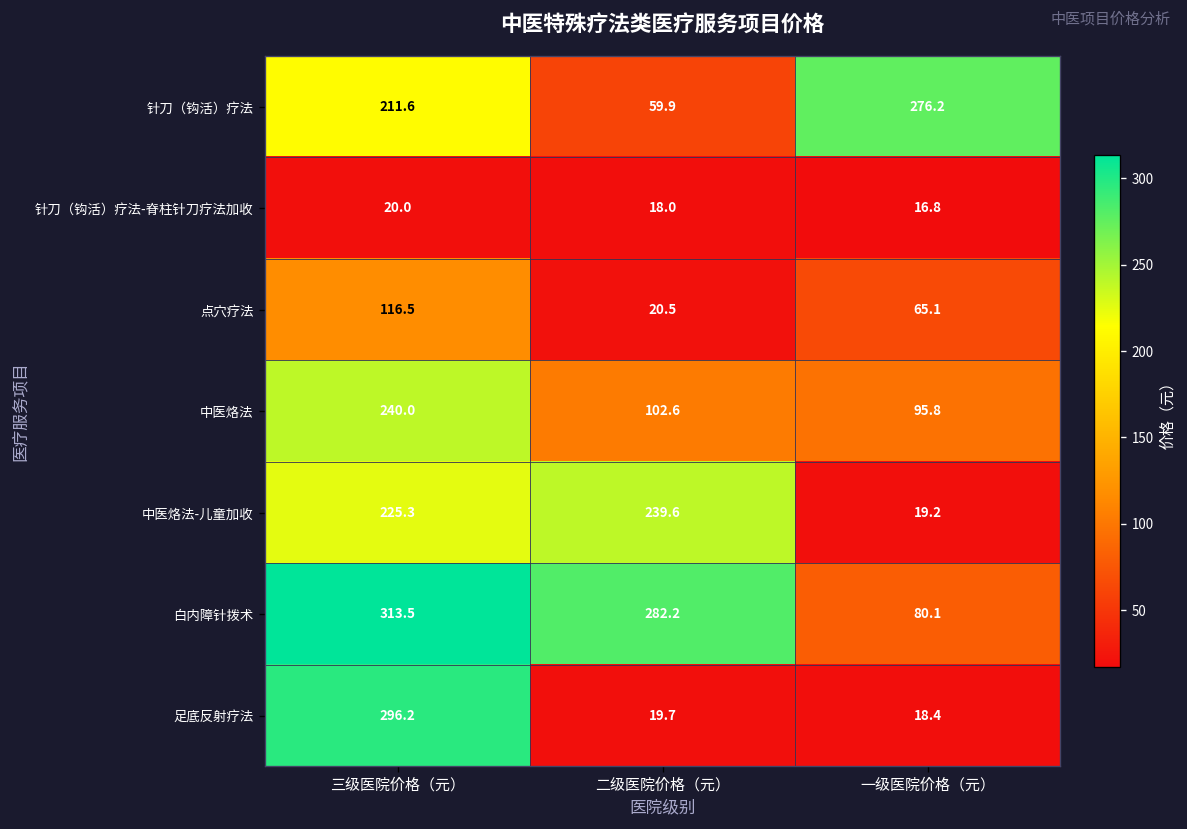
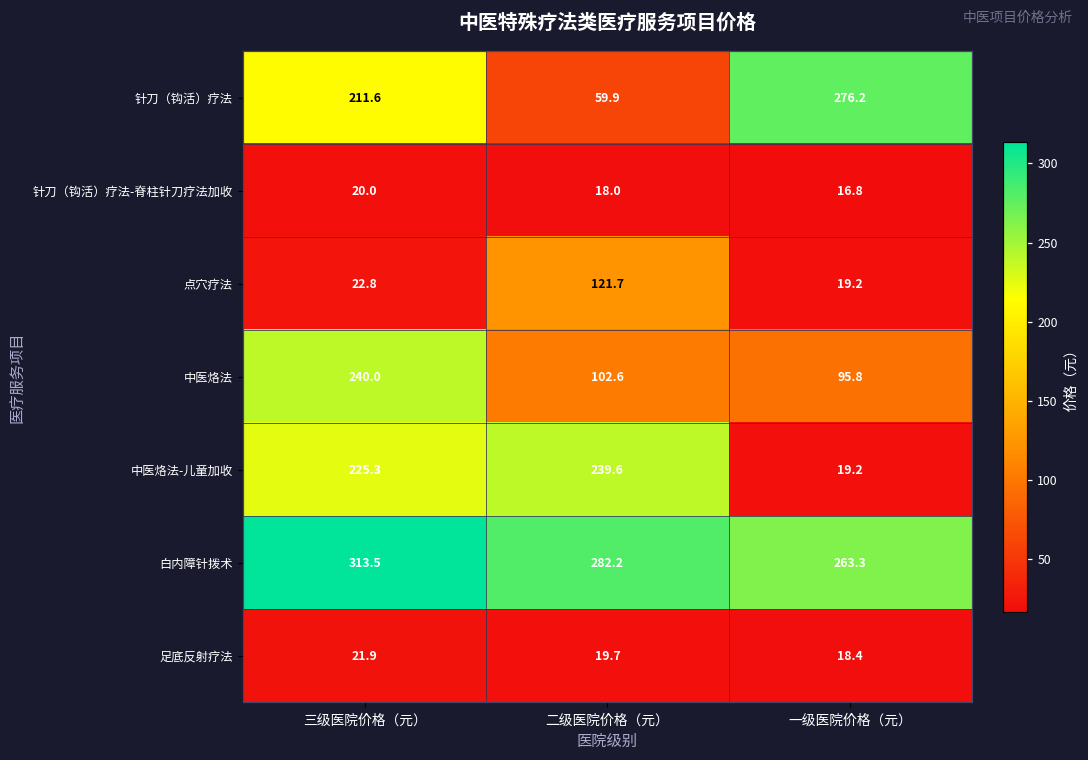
  {
    "针刀（钩活）疗法": {
      "三级医院价格（元）": 211.6,
      "二级医院价格（元）": 59.9,
      "一级医院价格（元）": 276.2
    },
    "针刀（钩活）疗法-脊柱针刀疗法加收": {
      "三级医院价格（元）": 20.0,
      "二级医院价格（元）": 18.0,
      "一级医院价格（元）": 16.8
    },
    "点穴疗法": {
-     "三级医院价格（元）": 116.5,
-     "二级医院价格（元）": 20.5,
-     "一级医院价格（元）": 65.1
+     "三级医院价格（元）": 22.8,
+     "二级医院价格（元）": 121.7,
+     "一级医院价格（元）": 19.2
    },
    "中医烙法": {
      "三级医院价格（元）": 240.0,
      "二级医院价格（元）": 102.6,
      "一级医院价格（元）": 95.8
    },
    "中医烙法-儿童加收": {
      "三级医院价格（元）": 225.3,
      "二级医院价格（元）": 239.6,
      "一级医院价格（元）": 19.2
    },
    "白内障针拨术": {
      "三级医院价格（元）": 313.5,
      "二级医院价格（元）": 282.2,
-     "一级医院价格（元）": 80.1
+     "一级医院价格（元）": 263.3
    },
    "足底反射疗法": {
-     "三级医院价格（元）": 296.2,
+     "三级医院价格（元）": 21.9,
      "二级医院价格（元）": 19.7,
      "一级医院价格（元）": 18.4
    }
  }
